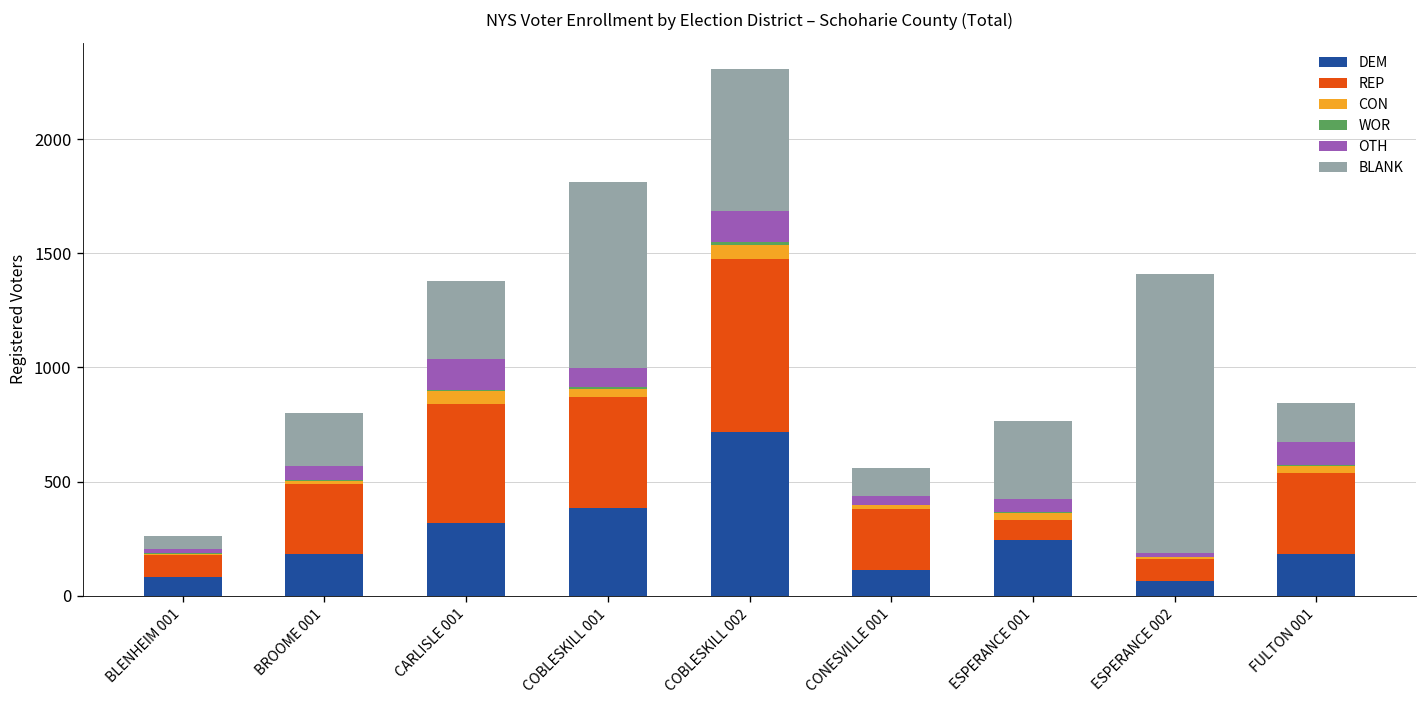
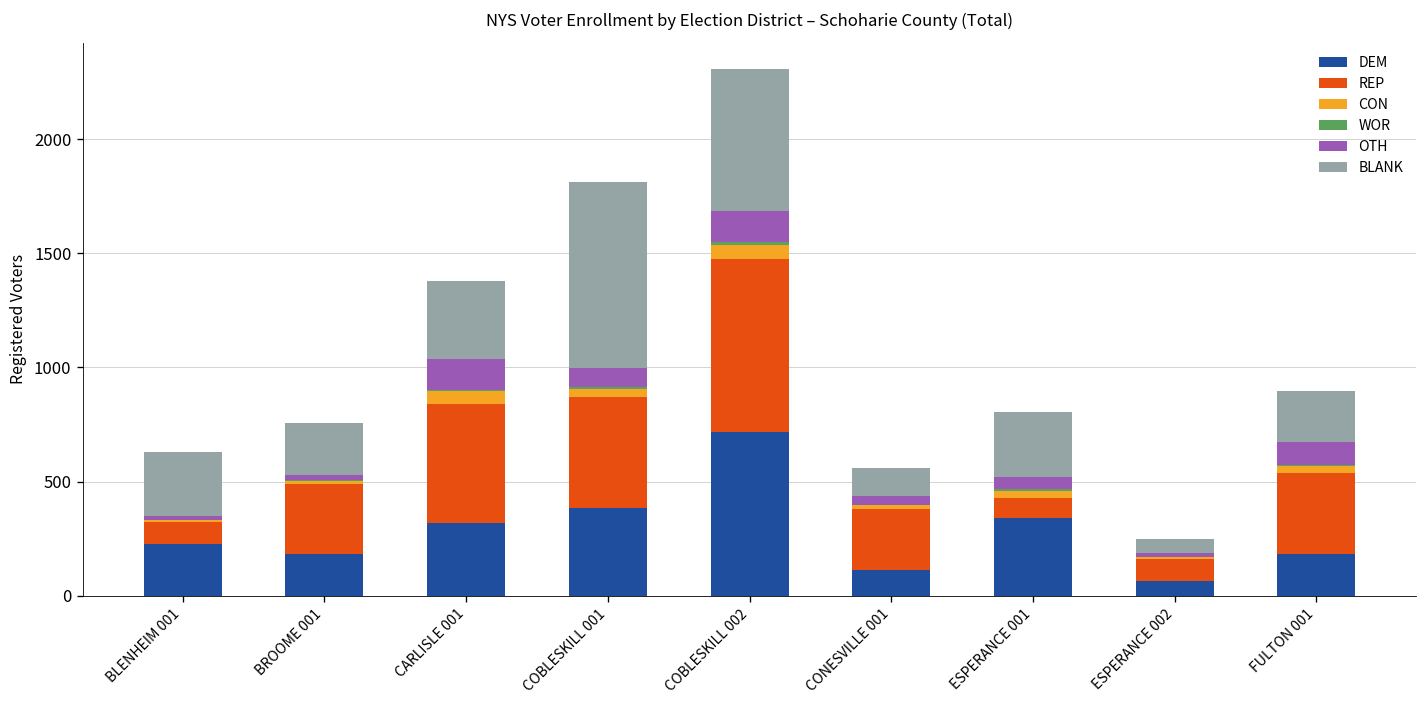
  {
    "DEM": {
-     "BLENHEIM 001": 80,
+     "BLENHEIM 001": 230,
      "BROOME 001": 180,
      "CARLISLE 001": 320,
      "COBLESKILL 001": 380,
      "COBLESKILL 002": 720,
      "CONESVILLE 001": 110,
-     "ESPERANCE 001": 240,
+     "ESPERANCE 001": 340,
      "ESPERANCE 002": 60,
      "FULTON 001": 180
    },
    "REP": {
      "BLENHEIM 001": 100,
      "BROOME 001": 310,
      "CARLISLE 001": 520,
      "COBLESKILL 001": 490,
      "COBLESKILL 002": 760,
      "CONESVILLE 001": 270,
      "ESPERANCE 001": 90,
      "ESPERANCE 002": 100,
      "FULTON 001": 360
    },
    "CON": {
      "CARLISLE 001": 60,
      "COBLESKILL 001": 40,
      "COBLESKILL 002": 60,
      "CONESVILLE 001": 20,
      "ESPERANCE 001": 30,
      "FULTON 001": 30
    },
    "WOR": {
      "ESPERANCE 002": 0
    },
    "OTH": {
      "BLENHEIM 001": 20,
-     "BROOME 001": 60,
+     "BROOME 001": 20,
      "CARLISLE 001": 140,
      "COBLESKILL 001": 80,
      "COBLESKILL 002": 140,
      "CONESVILLE 001": 40,
      "ESPERANCE 001": 60,
      "ESPERANCE 002": 20,
      "FULTON 001": 100
    },
    "BLANK": {
-     "BLENHEIM 001": 60,
+     "BLENHEIM 001": 280,
      "BROOME 001": 230,
      "CARLISLE 001": 340,
      "COBLESKILL 001": 820,
      "COBLESKILL 002": 620,
      "CONESVILLE 001": 120,
-     "ESPERANCE 001": 340,
-     "ESPERANCE 002": 1220,
-     "FULTON 001": 170
+     "ESPERANCE 001": 290,
+     "ESPERANCE 002": 60,
+     "FULTON 001": 220
    }
  }
